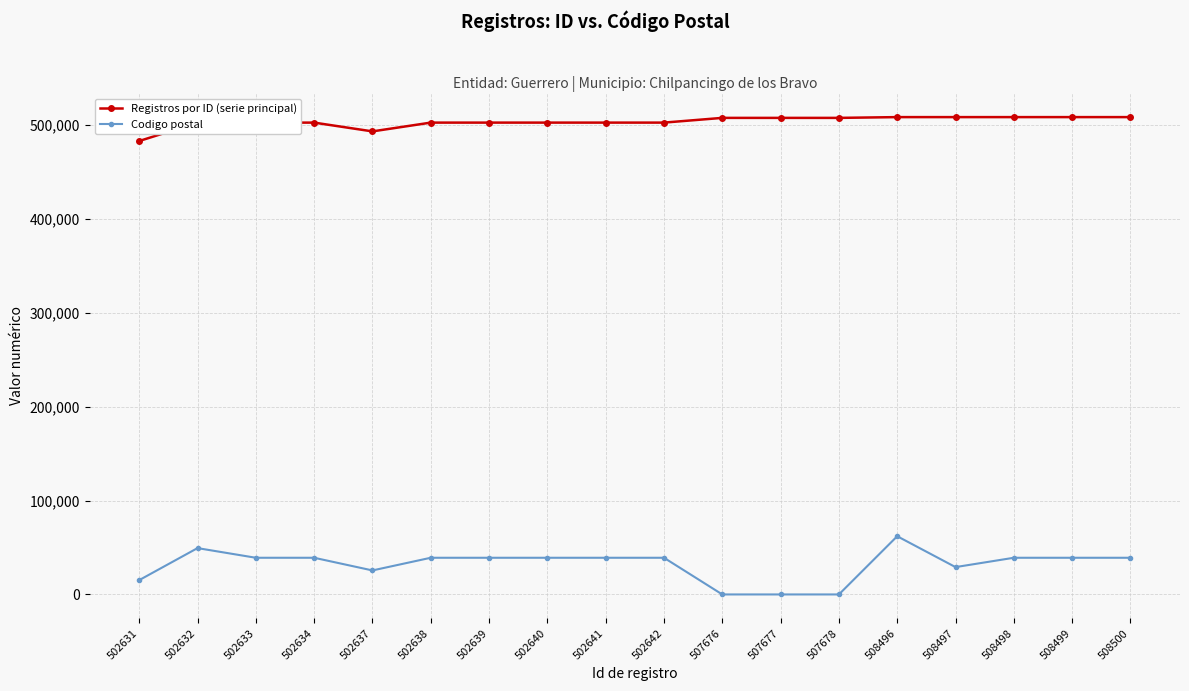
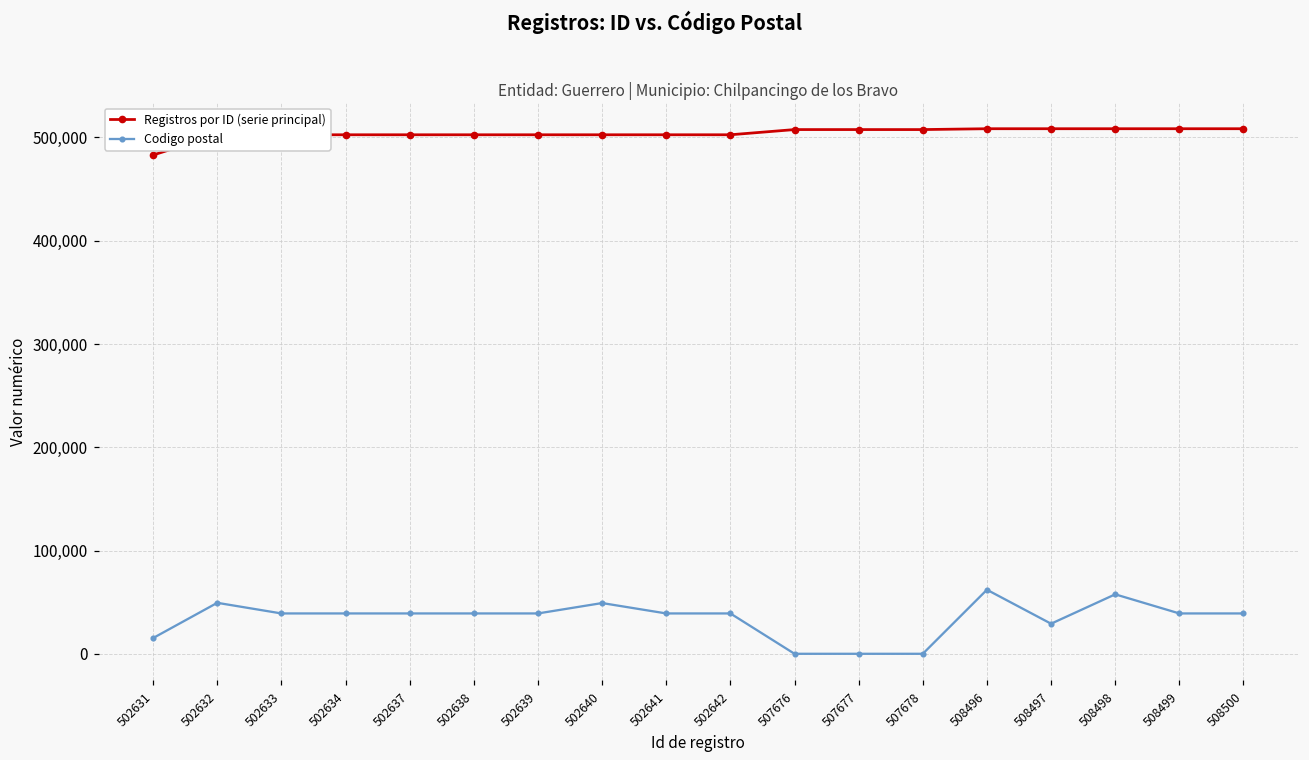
  {
    "Registros por ID (serie principal)": {
      "502631": "480,000",
      "502634": "500,000",
-     "502637": "490,000",
+     "502637": "500,000",
      "502638": "500,000",
      "502639": "500,000",
      "502640": "500,000",
      "502641": "500,000",
      "502642": "500,000",
      "507676": "510,000",
      "507677": "510,000",
      "507678": "510,000",
      "508496": "510,000",
      "508497": "510,000",
      "508498": "510,000",
      "508499": "510,000",
      "508500": "510,000"
    },
    "Codigo postal": {
      "502631": "20,000",
      "502632": "50,000",
      "502633": "40,000",
      "502634": "40,000",
-     "502637": "30,000",
+     "502637": "40,000",
      "502638": "40,000",
      "502639": "40,000",
-     "502640": "40,000",
+     "502640": "50,000",
      "502641": "40,000",
      "502642": "40,000",
      "507676": "0",
      "507677": "0",
      "507678": "0",
      "508496": "60,000",
      "508497": "30,000",
-     "508498": "40,000",
+     "508498": "60,000",
      "508499": "40,000",
      "508500": "40,000"
    }
  }
